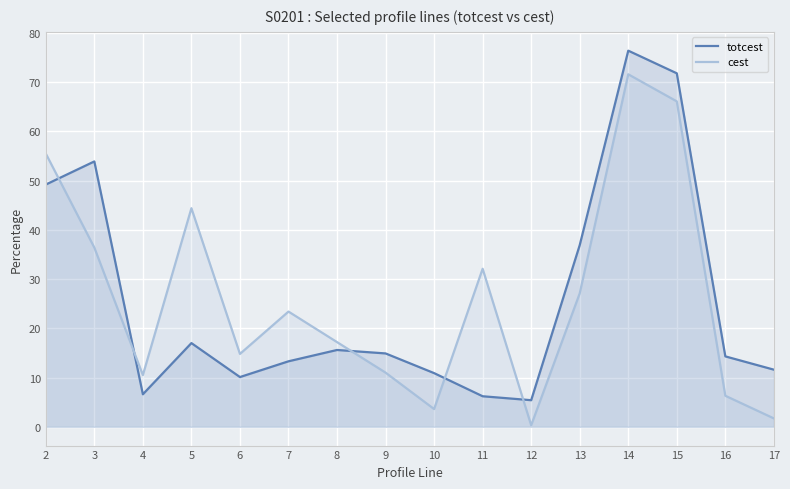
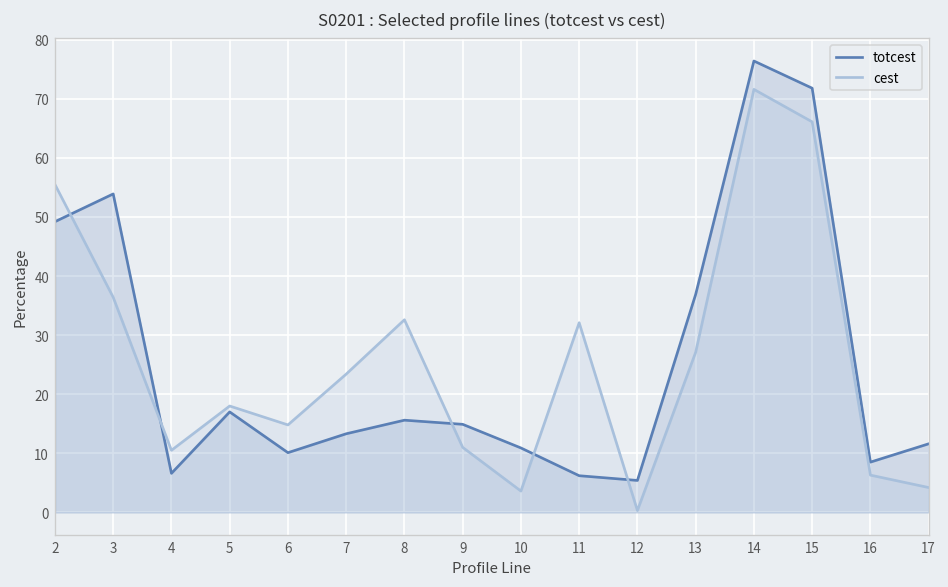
  {
    "totcest": {
      "2": 49,
      "3": 54,
      "4": 7,
      "5": 17,
      "6": 10,
      "7": 13,
      "8": 16,
      "9": 15,
      "10": 11,
      "11": 6,
      "12": 5,
      "13": 37,
      "14": 76,
      "15": 72,
-     "16": 14,
+     "16": 9,
      "17": 12
    },
    "cest": {
      "2": 56,
      "3": 36,
      "4": 11,
-     "5": 44,
+     "5": 18,
      "6": 15,
      "7": 23,
-     "8": 17,
+     "8": 33,
      "9": 11,
      "10": 4,
      "11": 32,
      "12": 0,
      "13": 27,
      "14": 72,
      "15": 66,
      "16": 6,
-     "17": 2
+     "17": 4
    }
  }
